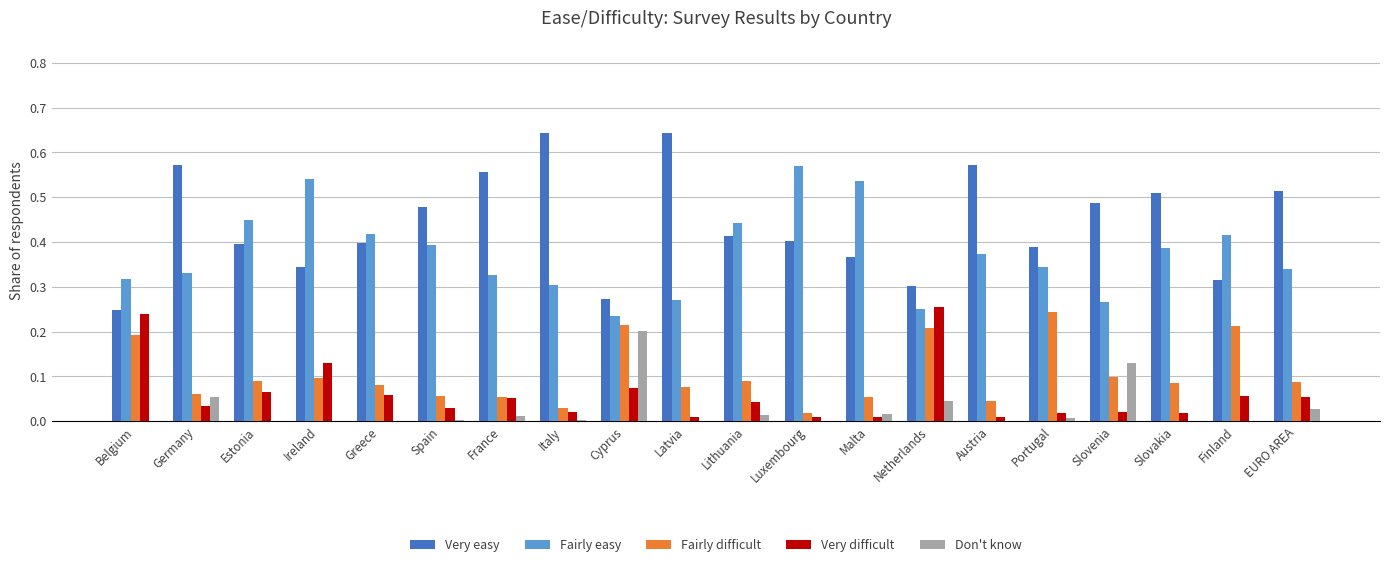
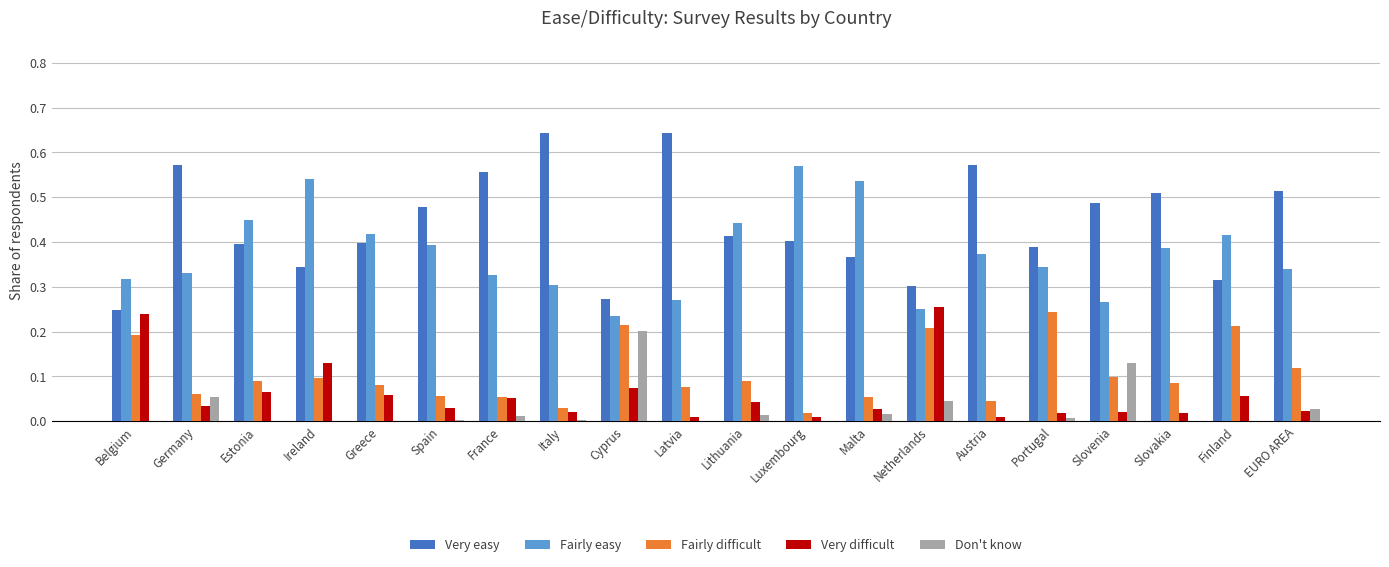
  {
    "Fairly difficult": {
      "Belgium": 0.19,
      "Germany": 0.06,
      "Estonia": 0.09,
      "Ireland": 0.10,
      "Greece": 0.08,
      "Spain": 0.06,
      "France": 0.05,
      "Italy": 0.03,
      "Cyprus": 0.21,
      "Latvia": 0.08,
      "Lithuania": 0.09,
      "Luxembourg": 0.02,
      "Malta": 0.05,
      "Netherlands": 0.21,
      "Austria": 0.04,
      "Portugal": 0.24,
      "Slovenia": 0.10,
      "Slovakia": 0.08,
      "Finland": 0.21,
-     "EURO AREA": 0.09
+     "EURO AREA": 0.12
    },
    "Very difficult": {
      "Belgium": 0.24,
      "Germany": 0.03,
      "Estonia": 0.06,
      "Ireland": 0.13,
      "Greece": 0.06,
      "Spain": 0.03,
      "France": 0.05,
      "Italy": 0.02,
      "Cyprus": 0.07,
      "Latvia": 0.01,
      "Lithuania": 0.04,
      "Luxembourg": 0.01,
-     "Malta": 0.01,
+     "Malta": 0.03,
      "Netherlands": 0.25,
      "Austria": 0.01,
      "Portugal": 0.02,
      "Slovenia": 0.02,
      "Slovakia": 0.02,
      "Finland": 0.06,
-     "EURO AREA": 0.05
+     "EURO AREA": 0.02
    },
    "Don't know": {
      "Belgium": 0.00,
      "Germany": 0.05,
      "Estonia": 0.00,
      "Ireland": 0.00,
      "Greece": 0.00,
      "France": 0.01,
      "Cyprus": 0.20,
      "Latvia": 0.00,
      "Lithuania": 0.01,
      "Luxembourg": 0.00,
      "Malta": 0.02,
      "Netherlands": 0.04,
      "Austria": 0.00,
      "Portugal": 0.01,
      "Slovenia": 0.13,
      "Slovakia": 0.00,
      "Finland": 0.00,
      "EURO AREA": 0.03
    }
  }
